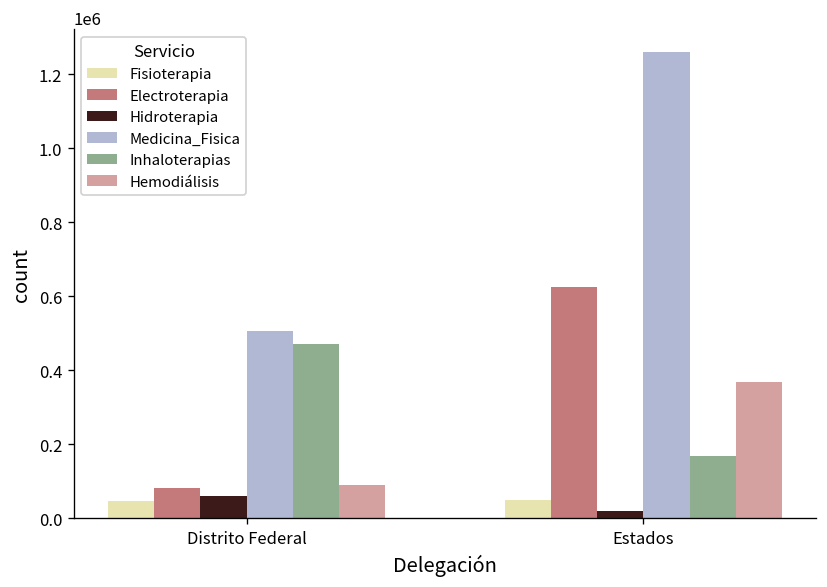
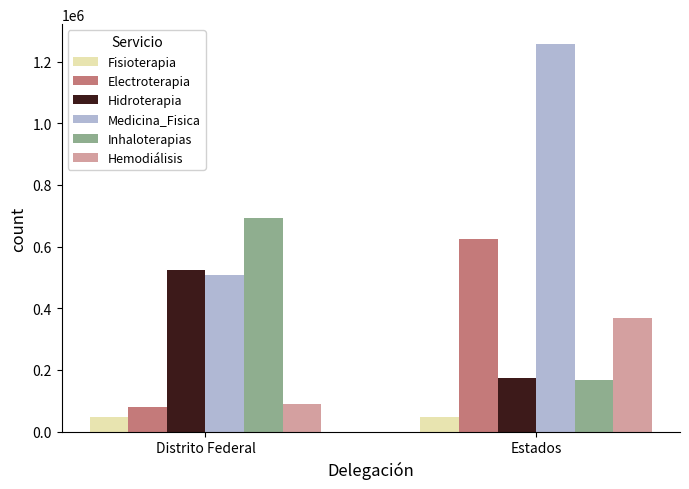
  {
    "Fisioterapia": {
      "Distrito Federal": 50000,
      "Estados": 50000
    },
    "Hidroterapia": {
-     "Distrito Federal": 60000,
-     "Estados": 20000
+     "Distrito Federal": 520000,
+     "Estados": 170000
    },
    "Medicina_Fisica": {
      "Distrito Federal": 510000,
      "Estados": 1260000
    },
    "Inhaloterapias": {
-     "Distrito Federal": 470000,
+     "Distrito Federal": 690000,
      "Estados": 170000
    }
  }
